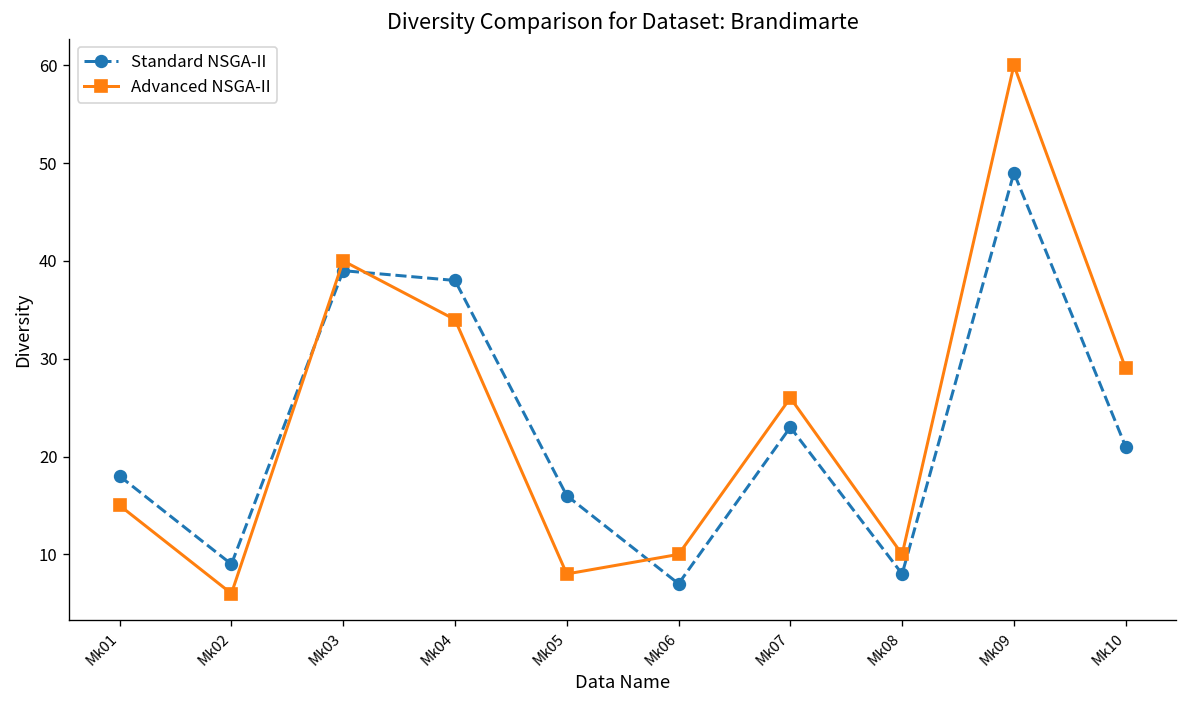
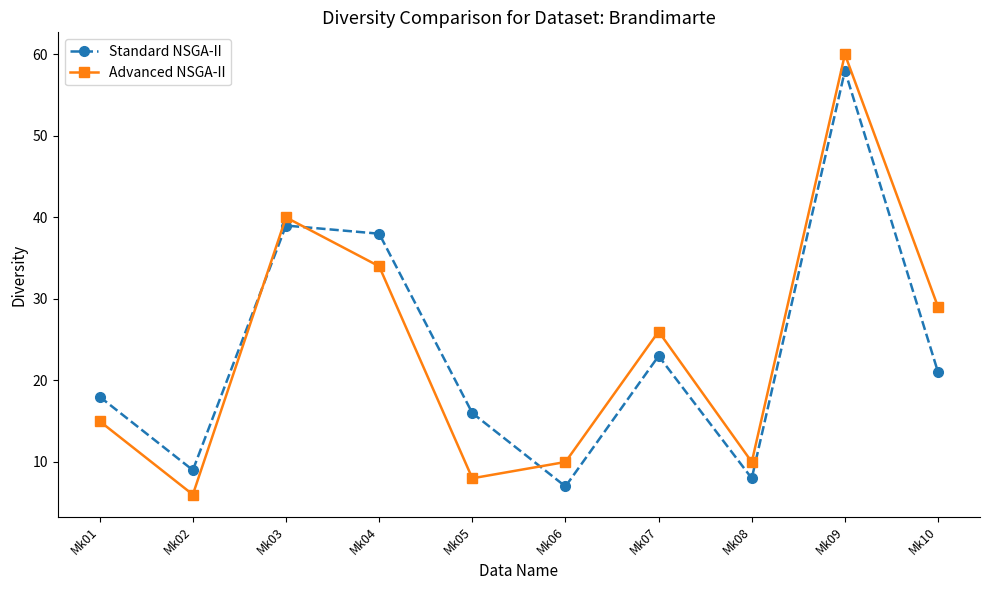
  {
    "Standard NSGA-II": {
      "Mk01": 18,
      "Mk02": 9,
      "Mk03": 39,
      "Mk04": 38,
      "Mk05": 16,
      "Mk06": 7,
      "Mk07": 23,
      "Mk08": 8,
-     "Mk09": 49,
+     "Mk09": 58,
      "Mk10": 21
    },
    "Advanced NSGA-II": {
      "Mk01": 15,
      "Mk02": 6,
      "Mk03": 40,
      "Mk04": 34,
      "Mk05": 8,
      "Mk06": 10,
      "Mk07": 26,
      "Mk08": 10,
      "Mk09": 60,
      "Mk10": 29
    }
  }
